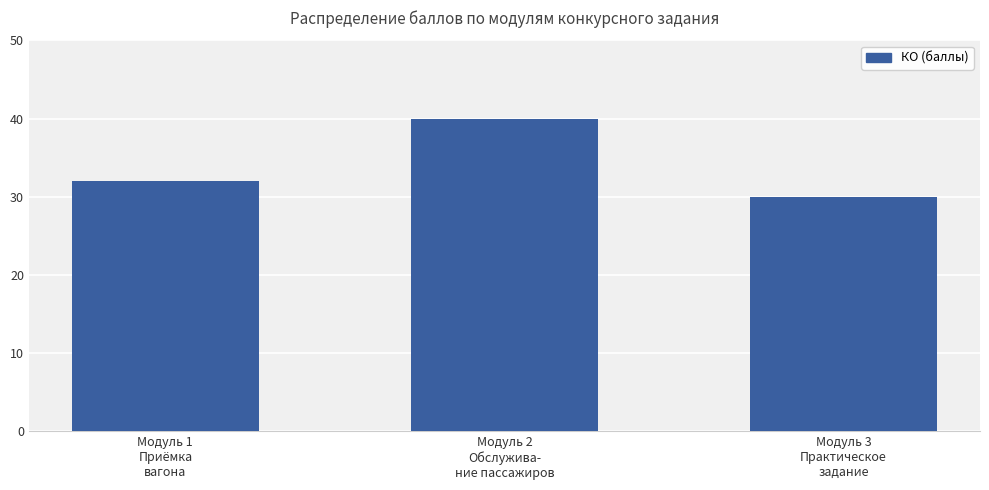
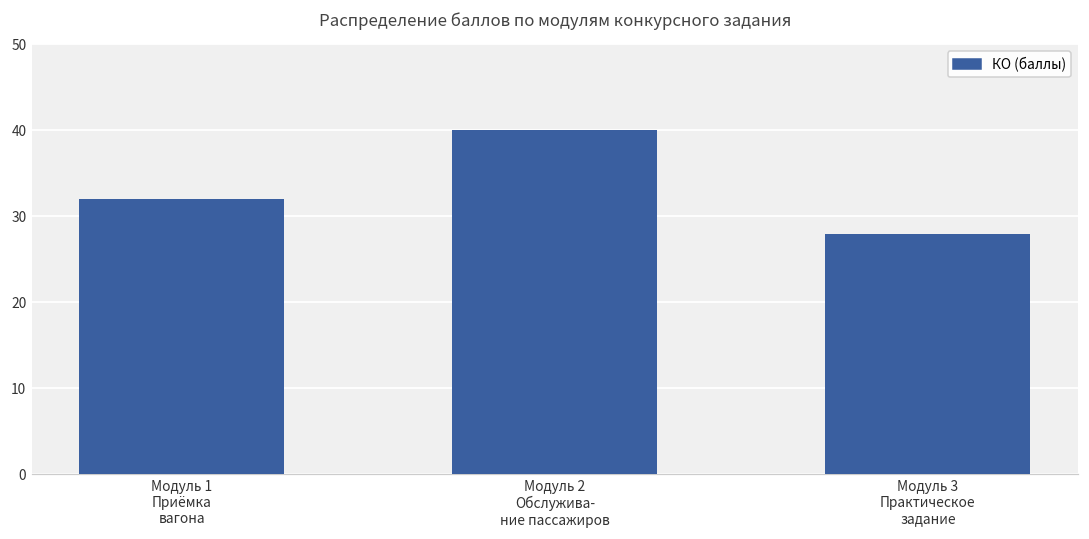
  {
    "Модуль 1 Приёмка вагона": 32,
    "Модуль 2 Обслужива- ние пассажиров": 40,
-   "Модуль 3 Практическое задание": 30
+   "Модуль 3 Практическое задание": 28
  }
